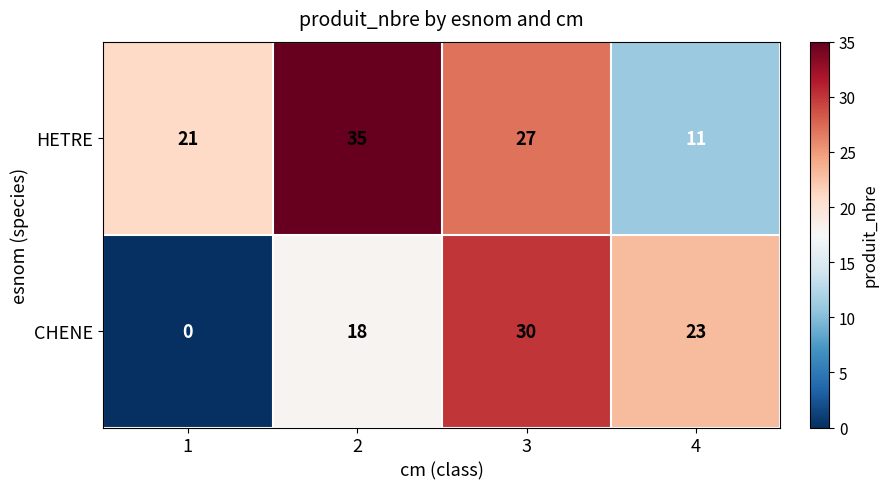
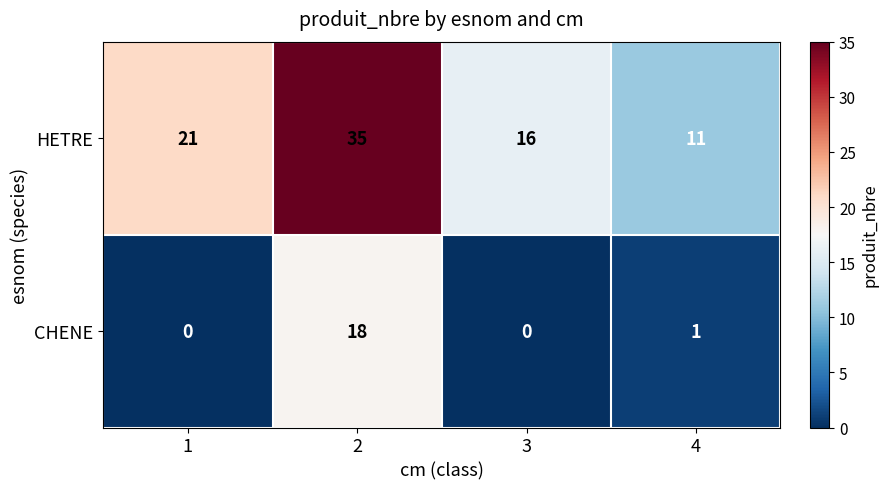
  {
    "HETRE": {
      "1": 21,
      "2": 35,
-     "3": 27,
+     "3": 16,
      "4": 11
    },
    "CHENE": {
      "1": 0,
      "2": 18,
-     "3": 30,
-     "4": 23
+     "3": 0,
+     "4": 1
    }
  }
